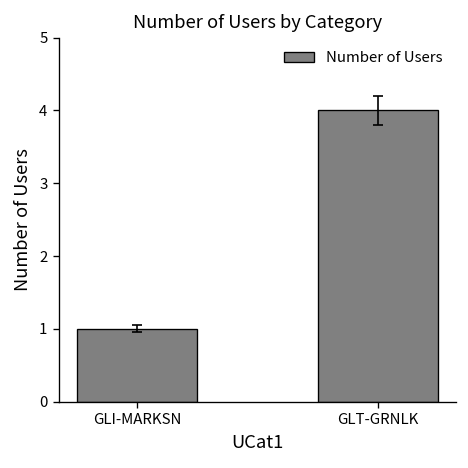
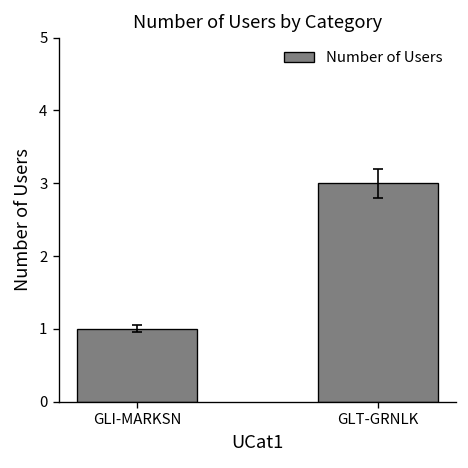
  {
    "Number of Users": {
      "GLI-MARKSN": 1,
-     "GLT-GRNLK": 4
+     "GLT-GRNLK": 3
    }
  }
